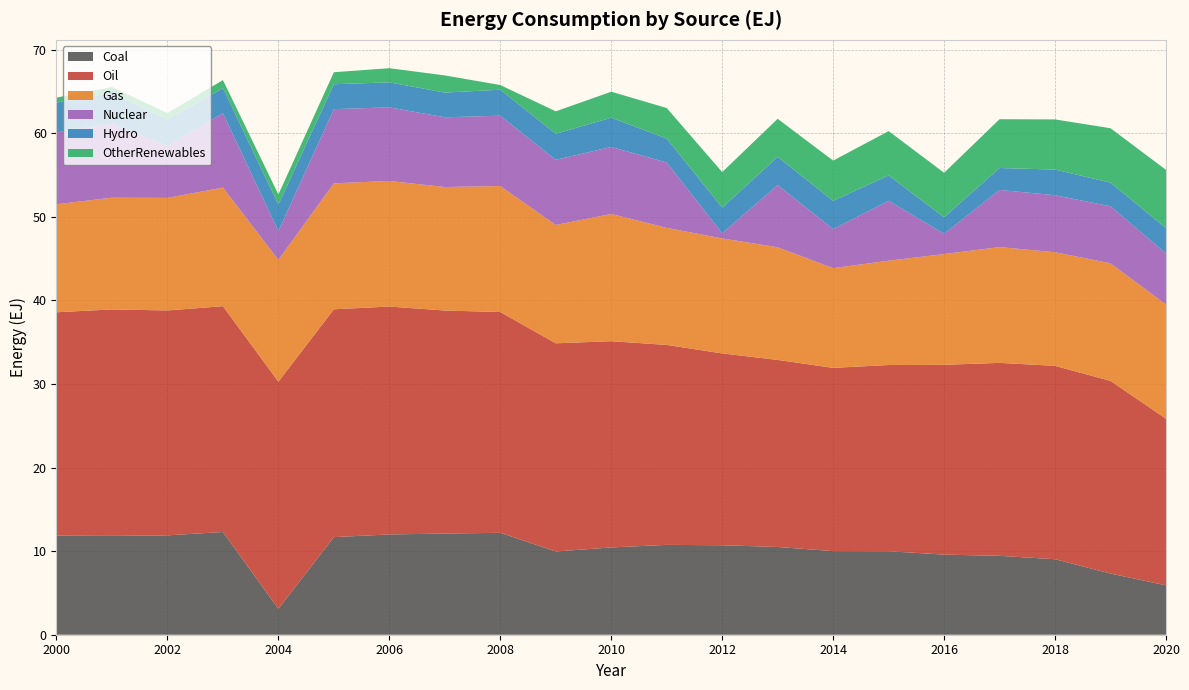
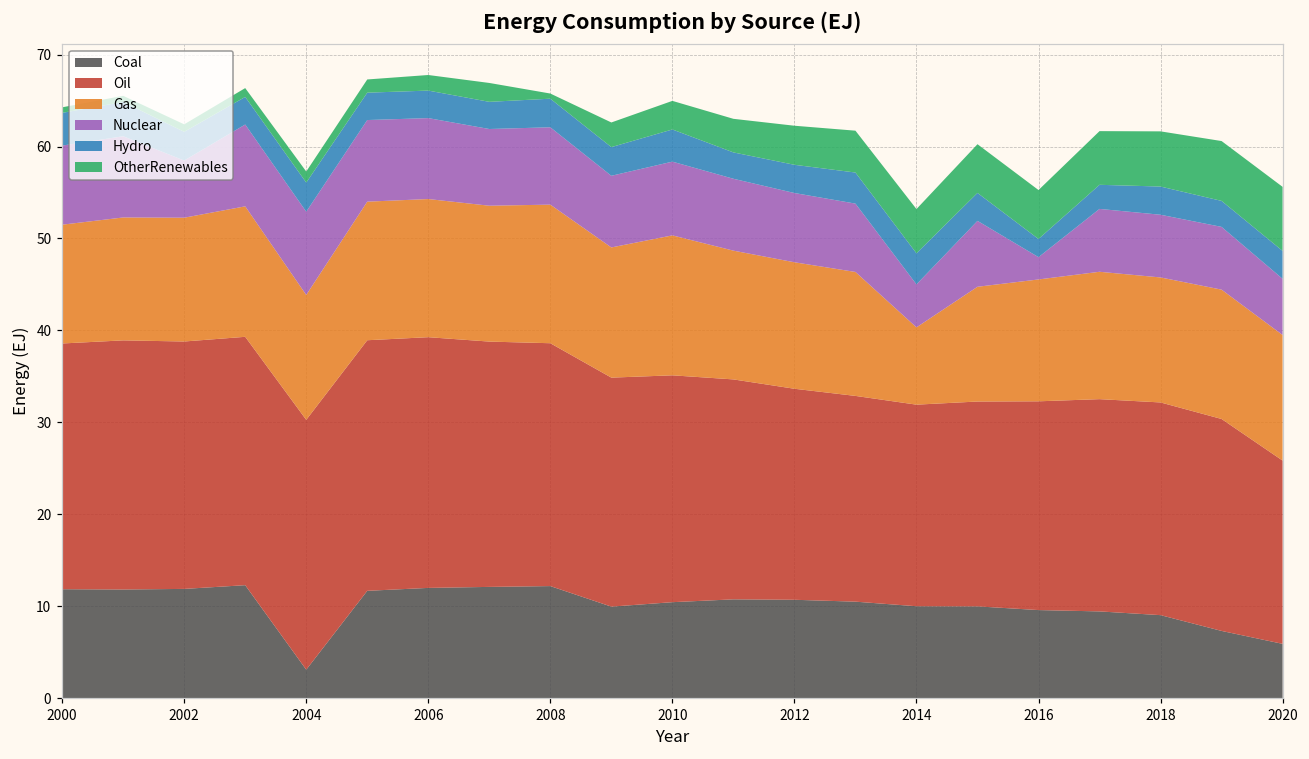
  {
    "Coal": {
      "2000": 12,
      "2002": 12,
      "2004": 3,
      "2006": 12,
      "2008": 12,
      "2010": 10,
      "2012": 11,
      "2014": 10,
      "2016": 10,
      "2018": 9,
      "2020": 6
    },
    "Oil": {
      "2000": 27,
      "2002": 27,
      "2004": 27,
      "2006": 27,
      "2008": 26,
      "2010": 25,
      "2012": 23,
      "2014": 22,
      "2016": 23,
      "2018": 23,
      "2020": 20
    },
    "Gas": {
      "2000": 13,
      "2002": 13,
-     "2004": 15,
+     "2004": 14,
      "2006": 15,
      "2008": 15,
      "2010": 15,
      "2012": 14,
-     "2014": 12,
+     "2014": 8,
      "2016": 13,
      "2018": 14,
      "2020": 14
    },
    "Nuclear": {
      "2000": 9,
-     "2004": 3,
+     "2004": 9,
      "2006": 9,
      "2008": 8,
      "2010": 8,
-     "2012": 1,
+     "2012": 8,
      "2014": 5,
      "2016": 2,
      "2018": 7,
      "2020": 6
    },
    "Hydro": {
      "2000": 4,
      "2004": 3,
      "2006": 3,
      "2008": 3,
      "2010": 3,
      "2012": 3,
      "2014": 3,
      "2016": 2,
      "2018": 3,
      "2020": 3
    },
    "OtherRenewables": {
      "2000": 1,
      "2004": 1,
      "2006": 2,
      "2008": 1,
      "2010": 3,
      "2012": 4,
      "2014": 5,
      "2016": 5,
      "2018": 6,
      "2020": 7
    }
  }
